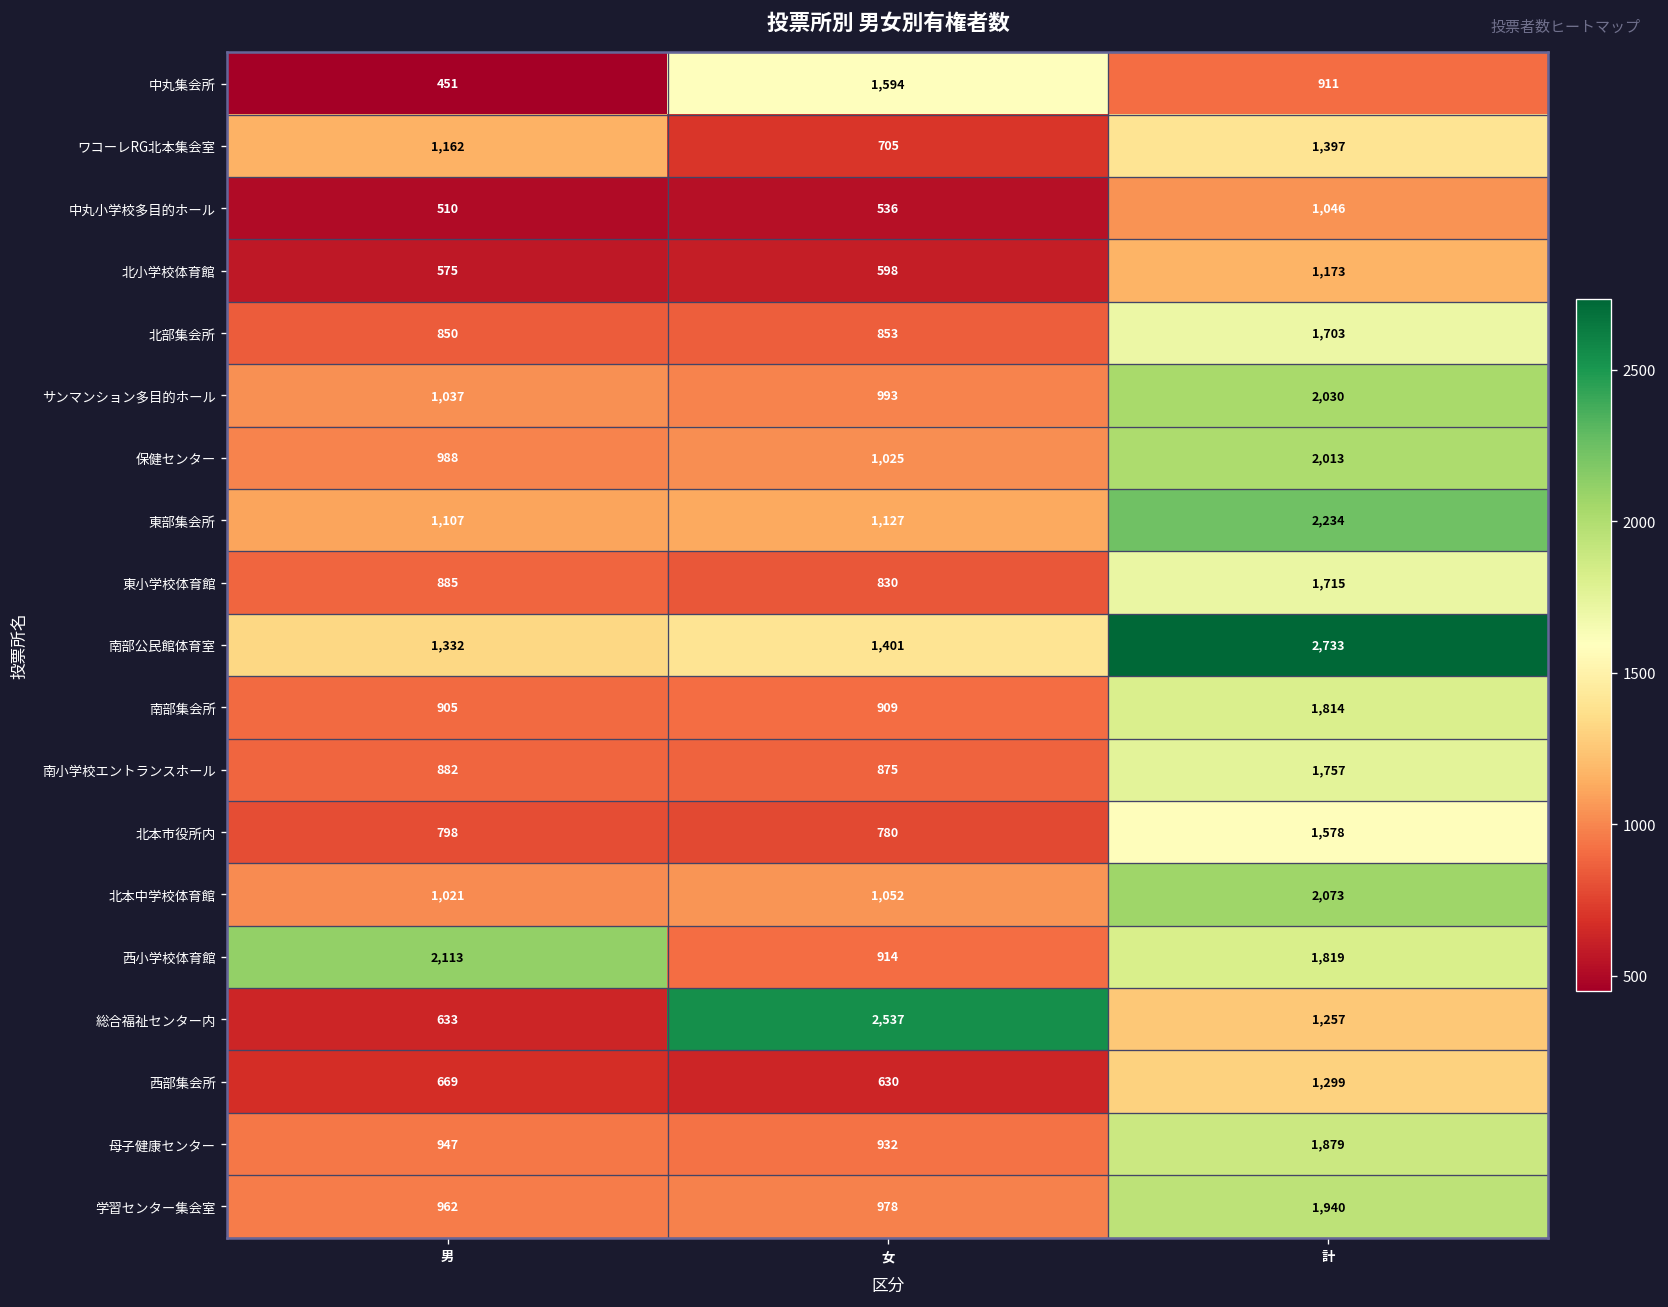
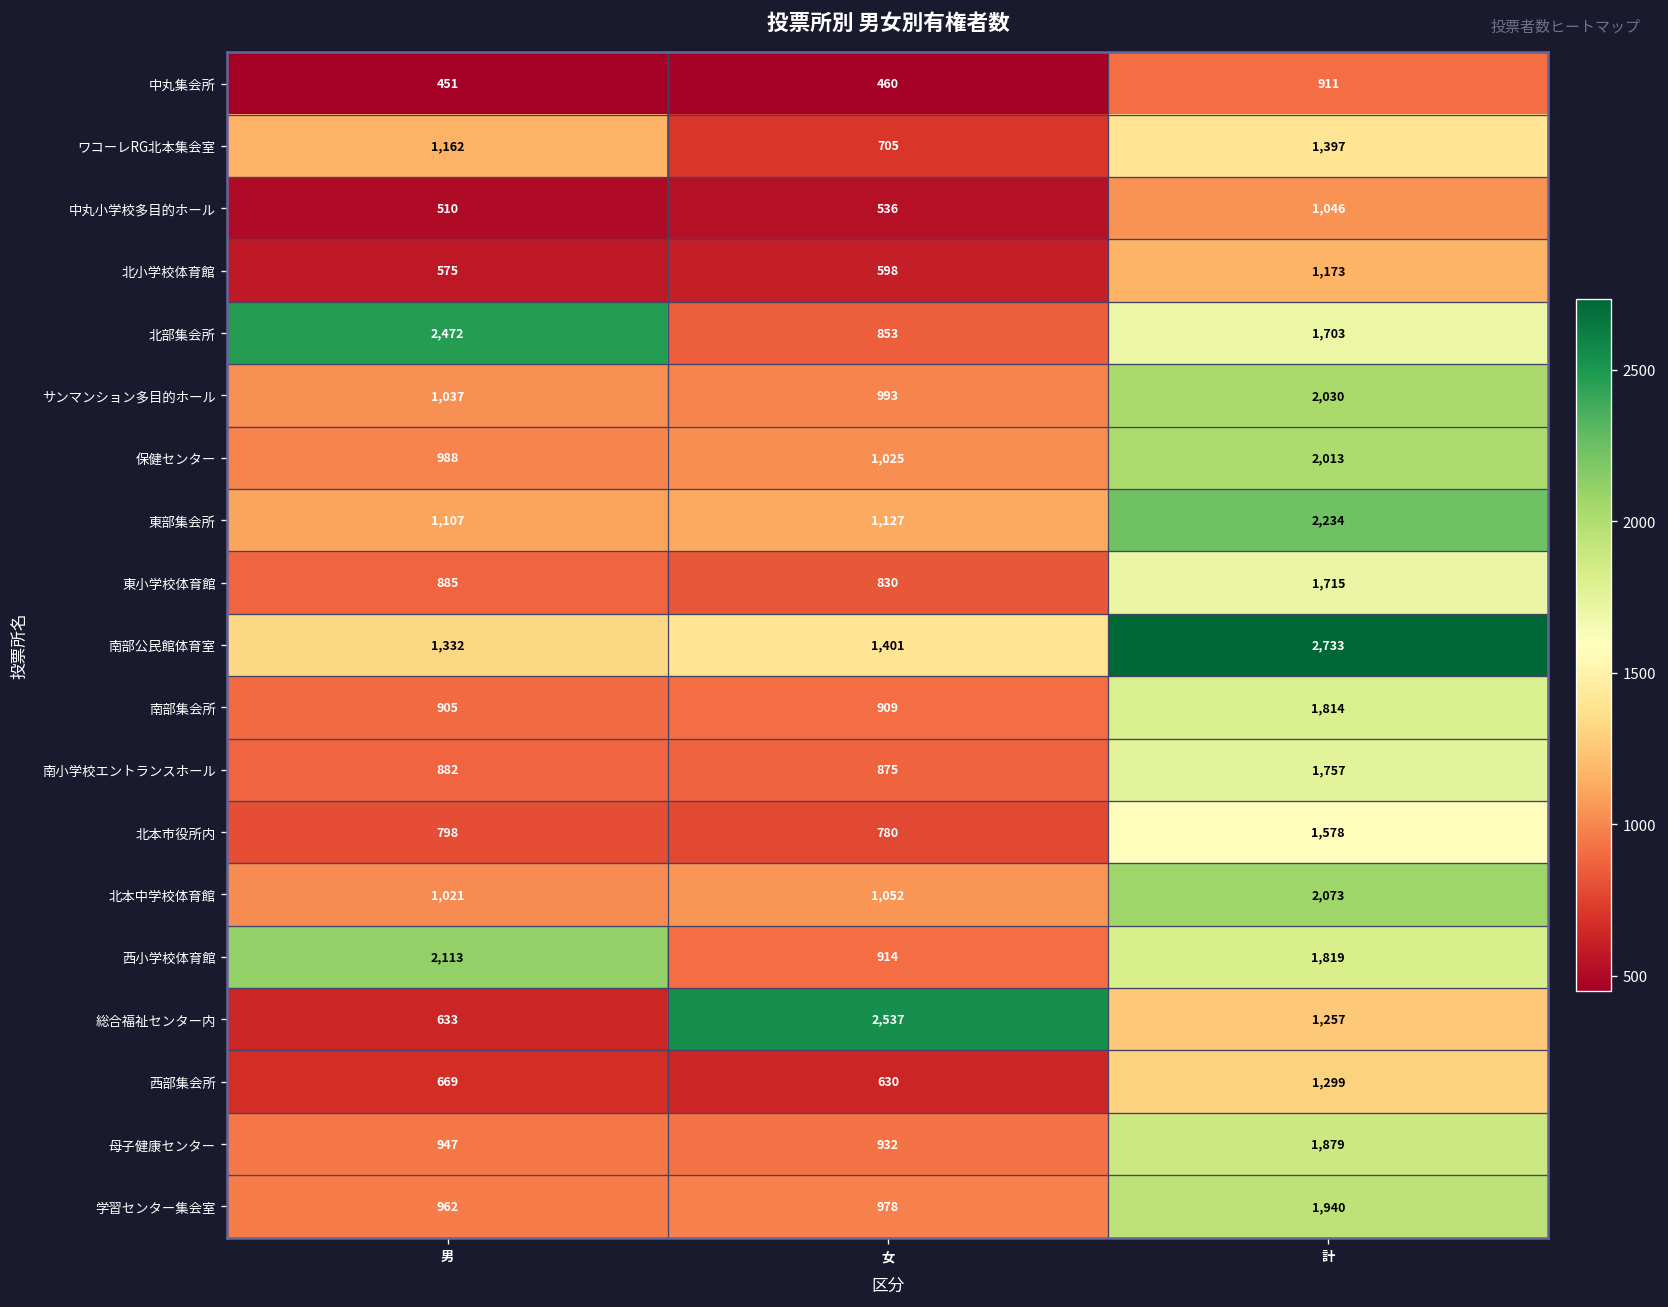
  {
    "中丸集会所": {
      "男": "451",
-     "女": "1,594",
+     "女": "460",
      "計": "911"
    },
    "ワコーレRG北本集会室": {
      "男": "1,162",
      "女": "705",
      "計": "1,397"
    },
    "中丸小学校多目的ホール": {
      "男": "510",
      "女": "536",
      "計": "1,046"
    },
    "北小学校体育館": {
      "男": "575",
      "女": "598",
      "計": "1,173"
    },
    "北部集会所": {
-     "男": "850",
+     "男": "2,472",
      "女": "853",
      "計": "1,703"
    },
    "サンマンション多目的ホール": {
      "男": "1,037",
      "女": "993",
      "計": "2,030"
    },
    "保健センター": {
      "男": "988",
      "女": "1,025",
      "計": "2,013"
    },
    "東部集会所": {
      "男": "1,107",
      "女": "1,127",
      "計": "2,234"
    },
    "東小学校体育館": {
      "男": "885",
      "女": "830",
      "計": "1,715"
    },
    "南部公民館体育室": {
      "男": "1,332",
      "女": "1,401",
      "計": "2,733"
    },
    "南部集会所": {
      "男": "905",
      "女": "909",
      "計": "1,814"
    },
    "南小学校エントランスホール": {
      "男": "882",
      "女": "875",
      "計": "1,757"
    },
    "北本市役所内": {
      "男": "798",
      "女": "780",
      "計": "1,578"
    },
    "北本中学校体育館": {
      "男": "1,021",
      "女": "1,052",
      "計": "2,073"
    },
    "西小学校体育館": {
      "男": "2,113",
      "女": "914",
      "計": "1,819"
    },
    "総合福祉センター内": {
      "男": "633",
      "女": "2,537",
      "計": "1,257"
    },
    "西部集会所": {
      "男": "669",
      "女": "630",
      "計": "1,299"
    },
    "母子健康センター": {
      "男": "947",
      "女": "932",
      "計": "1,879"
    },
    "学習センター集会室": {
      "男": "962",
      "女": "978",
      "計": "1,940"
    }
  }
